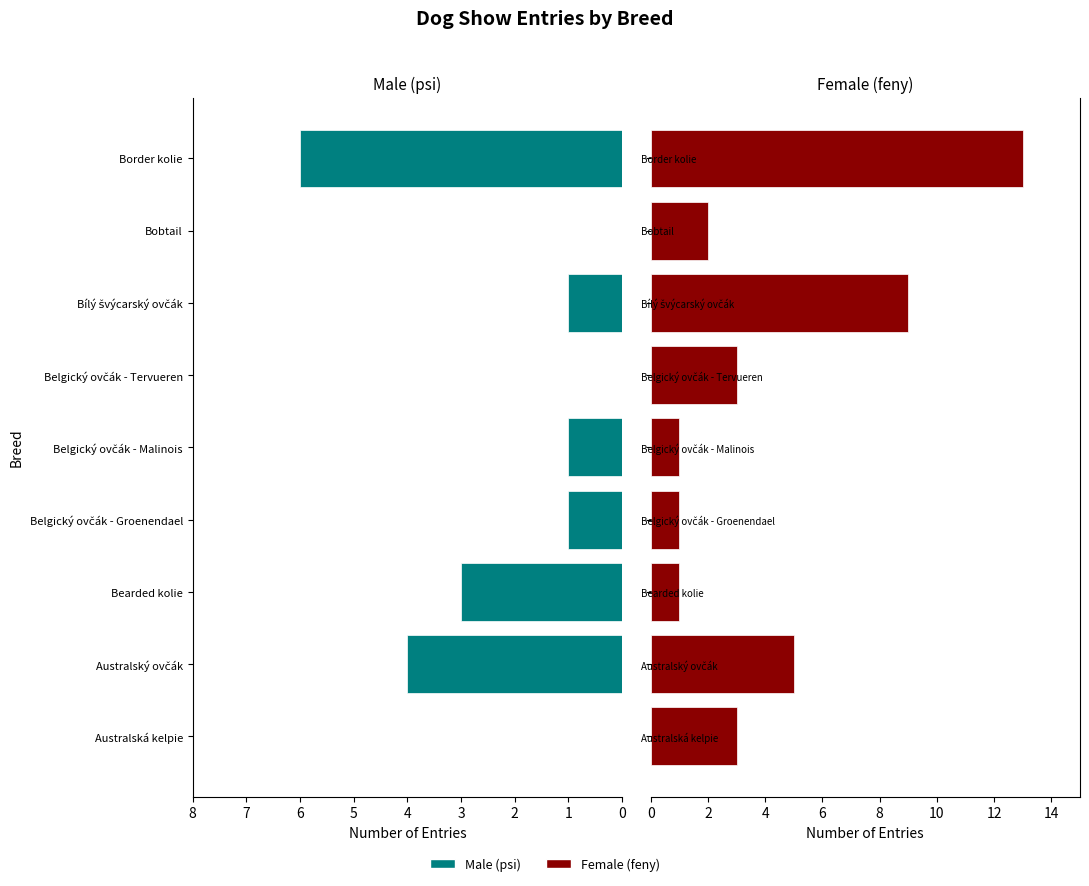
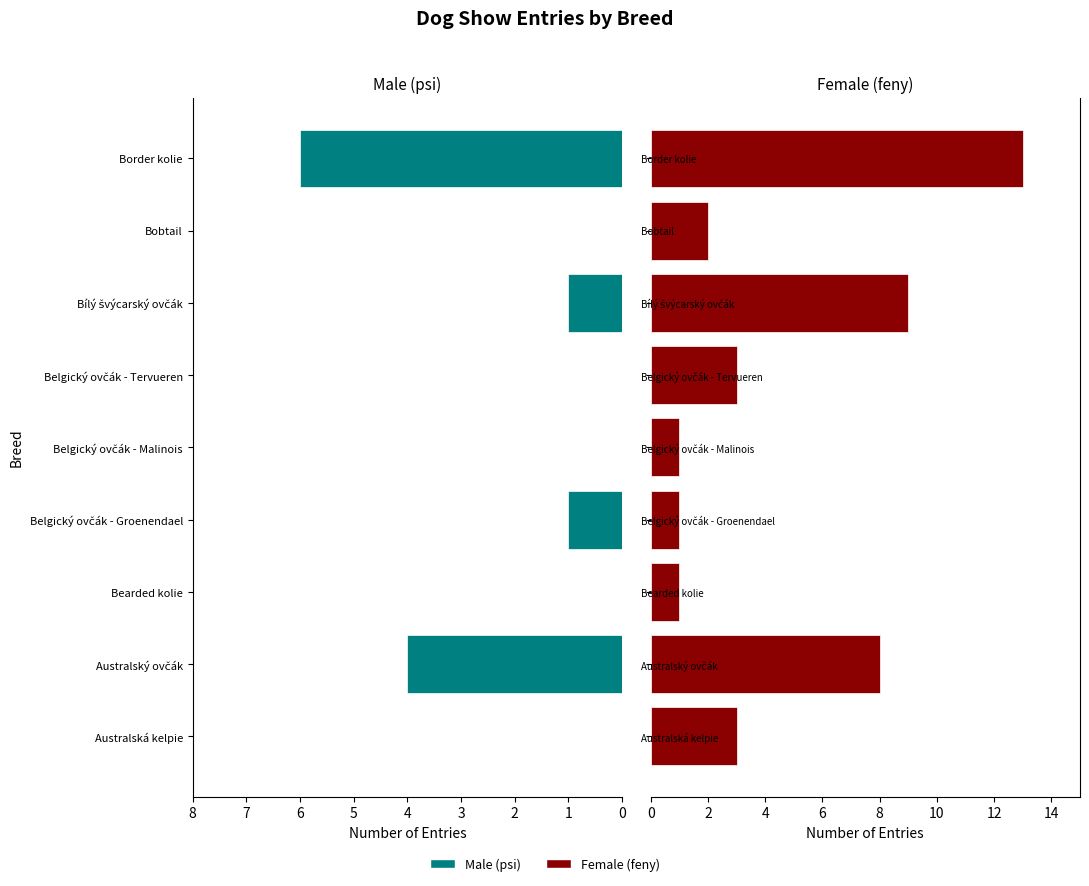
  {
    "Male (psi)": {
      "Border kolie": 6,
      "Bobtail": 0,
      "Bílý švýcarský ovčák": 1,
      "Belgický ovčák - Tervueren": 0,
-     "Belgický ovčák - Malinois": 1,
+     "Belgický ovčák - Malinois": 0,
      "Belgický ovčák - Groenendael": 1,
-     "Bearded kolie": 3,
+     "Bearded kolie": 0,
      "Australský ovčák": 4,
      "Australská kelpie": 0
    },
    "Female (feny)": {
      "Border kolie": 13,
      "Bobtail": 2,
      "Bílý švýcarský ovčák": 9,
      "Belgický ovčák - Tervueren": 3,
      "Belgický ovčák - Malinois": 1,
      "Belgický ovčák - Groenendael": 1,
      "Bearded kolie": 1,
-     "Australský ovčák": 5,
+     "Australský ovčák": 8,
      "Australská kelpie": 3
    }
  }
